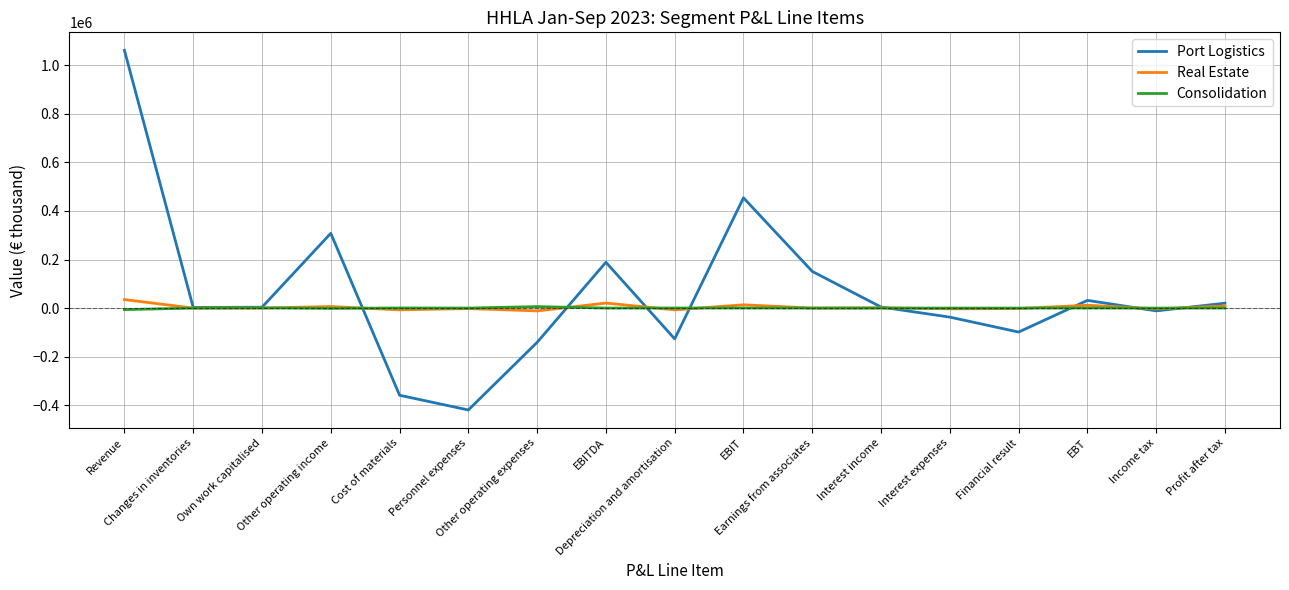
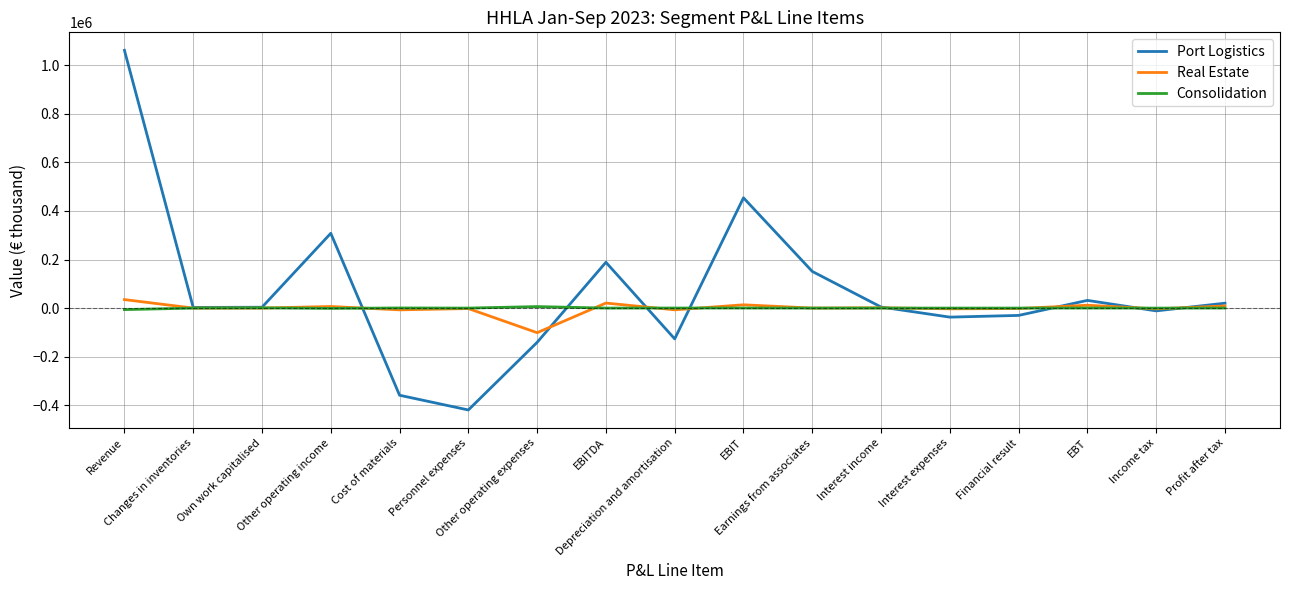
  {
    "Port Logistics": {
      "Revenue": 1060000,
      "Other operating income": 310000,
      "Cost of materials": -360000,
      "Personnel expenses": -420000,
      "Other operating expenses": -140000,
      "EBITDA": 190000,
      "Depreciation and amortisation": -130000,
      "EBIT": 450000,
      "Earnings from associates": 150000,
      "Interest expenses": -40000,
-     "Financial result": -100000,
+     "Financial result": -30000,
      "EBT": 30000,
      "Profit after tax": 20000
    },
    "Real Estate": {
      "Revenue": 30000,
-     "Other operating expenses": -10000,
+     "Other operating expenses": -100000,
      "EBITDA": 20000,
      "EBIT": 10000,
      "EBT": 10000
    },
    "Consolidation": {
      "Revenue": -10000,
      "Other operating expenses": 10000,
      "EBITDA": 0,
      "EBIT": 0,
      "EBT": 0
    }
  }
